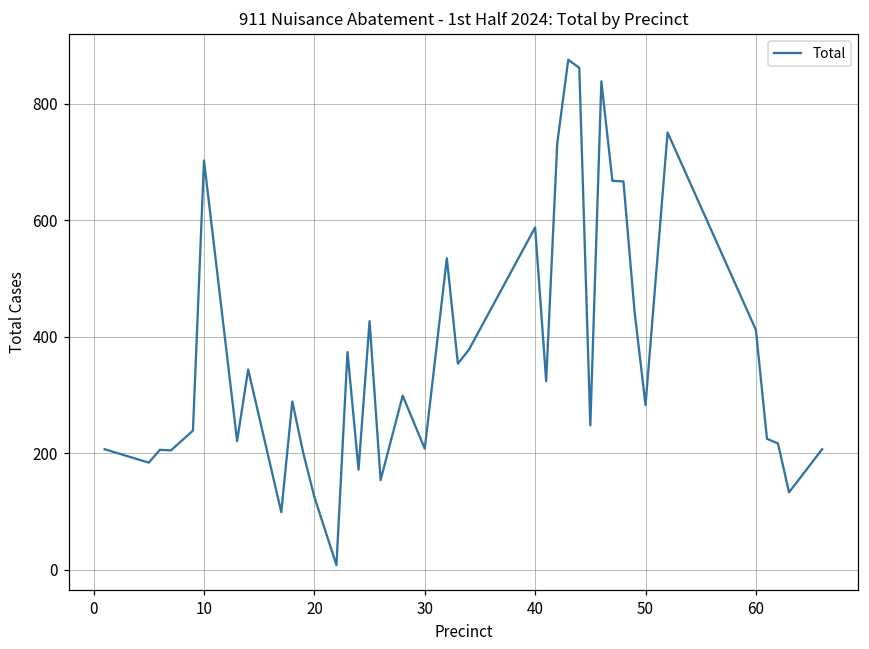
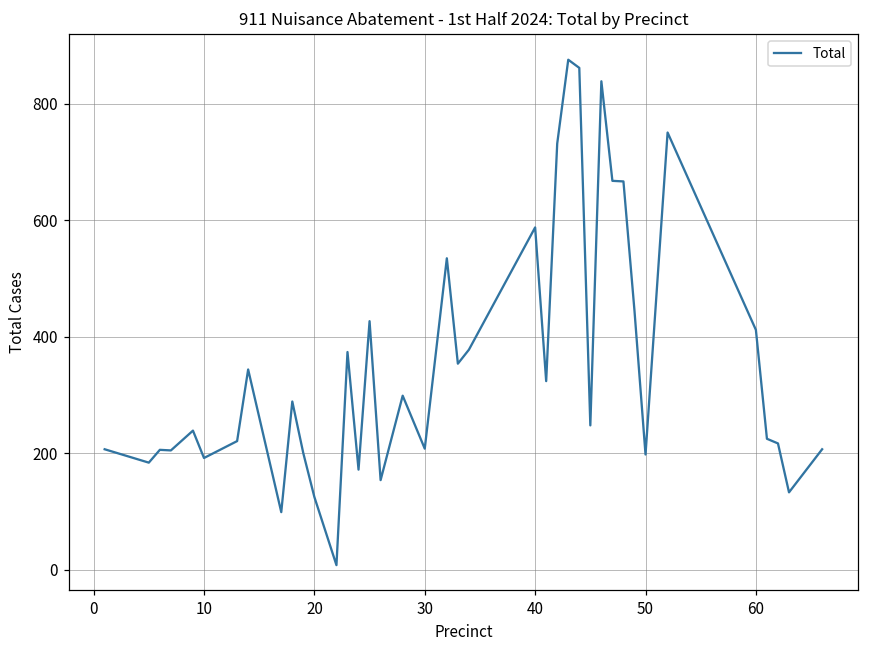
  {
-   "10": 700,
+   "10": 190,
    "20": 130,
    "30": 210,
    "40": 590,
-   "50": 280,
+   "50": 200,
    "60": 410
  }
